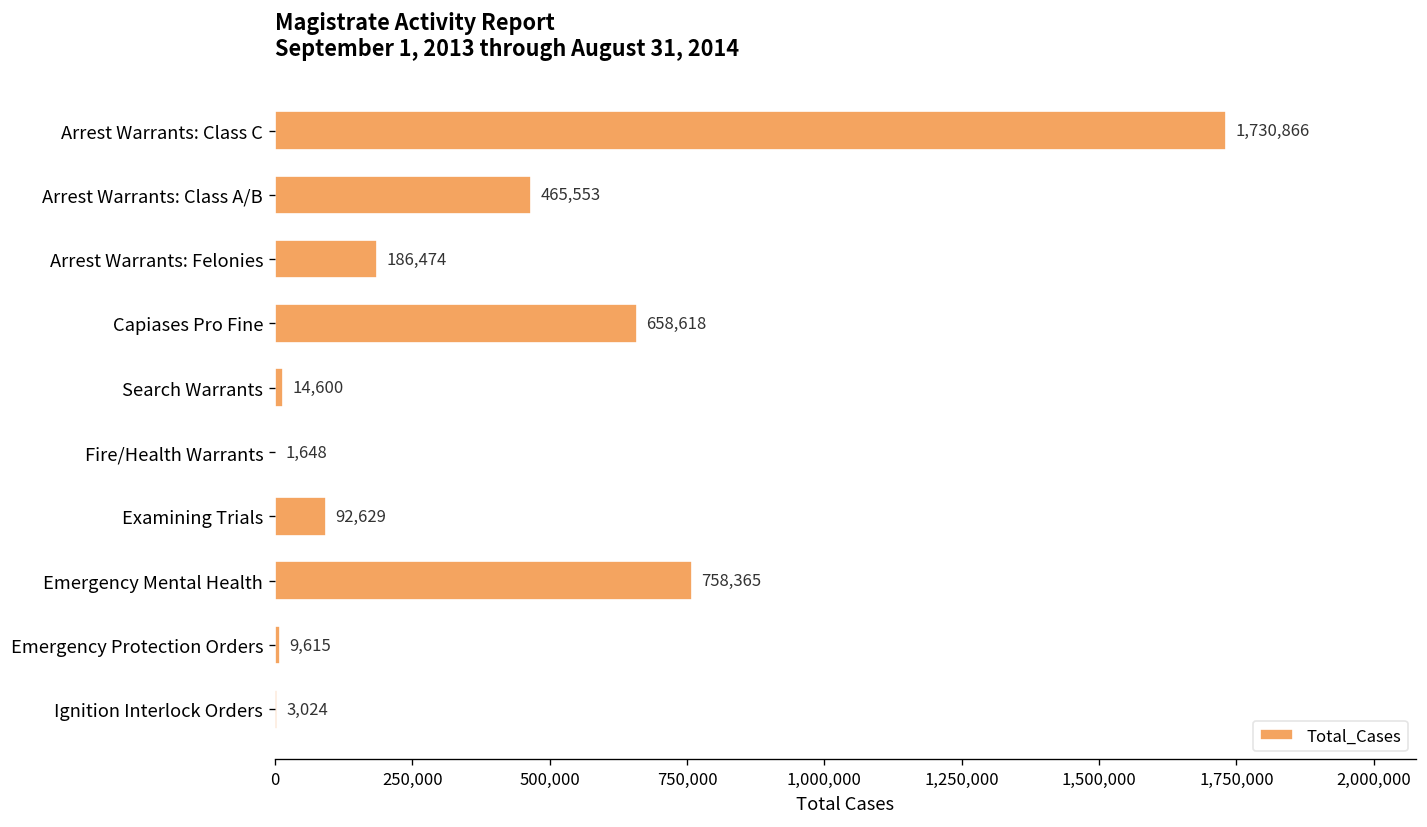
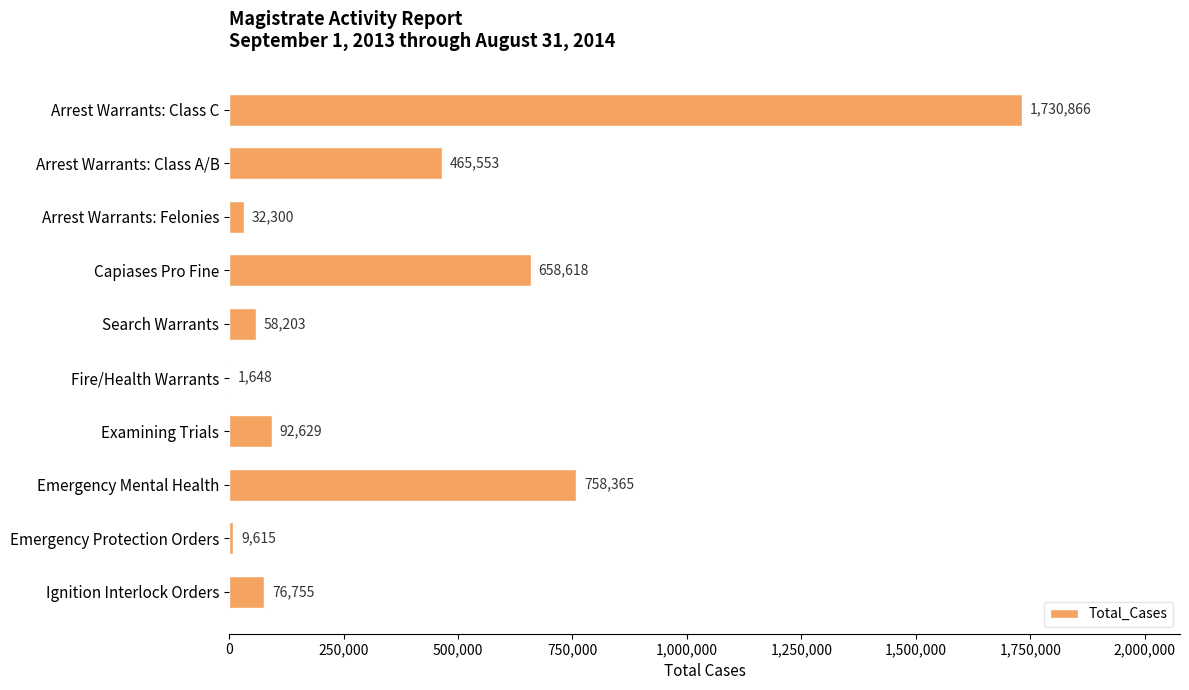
  {
    "Arrest Warrants: Class C": "1,730,866",
    "Arrest Warrants: Class A/B": "465,553",
-   "Arrest Warrants: Felonies": "186,474",
+   "Arrest Warrants: Felonies": "32,300",
    "Capiases Pro Fine": "658,618",
-   "Search Warrants": "14,600",
+   "Search Warrants": "58,203",
    "Fire/Health Warrants": "1,648",
    "Examining Trials": "92,629",
    "Emergency Mental Health": "758,365",
    "Emergency Protection Orders": "9,615",
-   "Ignition Interlock Orders": "3,024"
+   "Ignition Interlock Orders": "76,755"
  }
